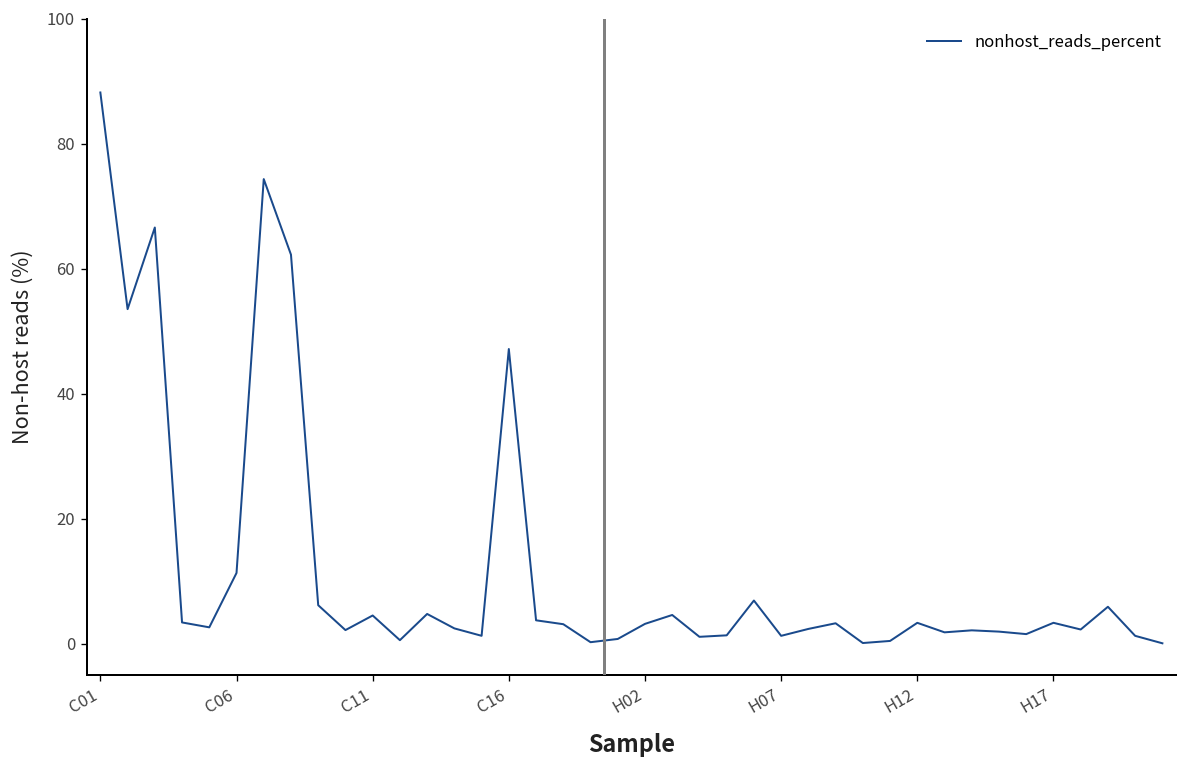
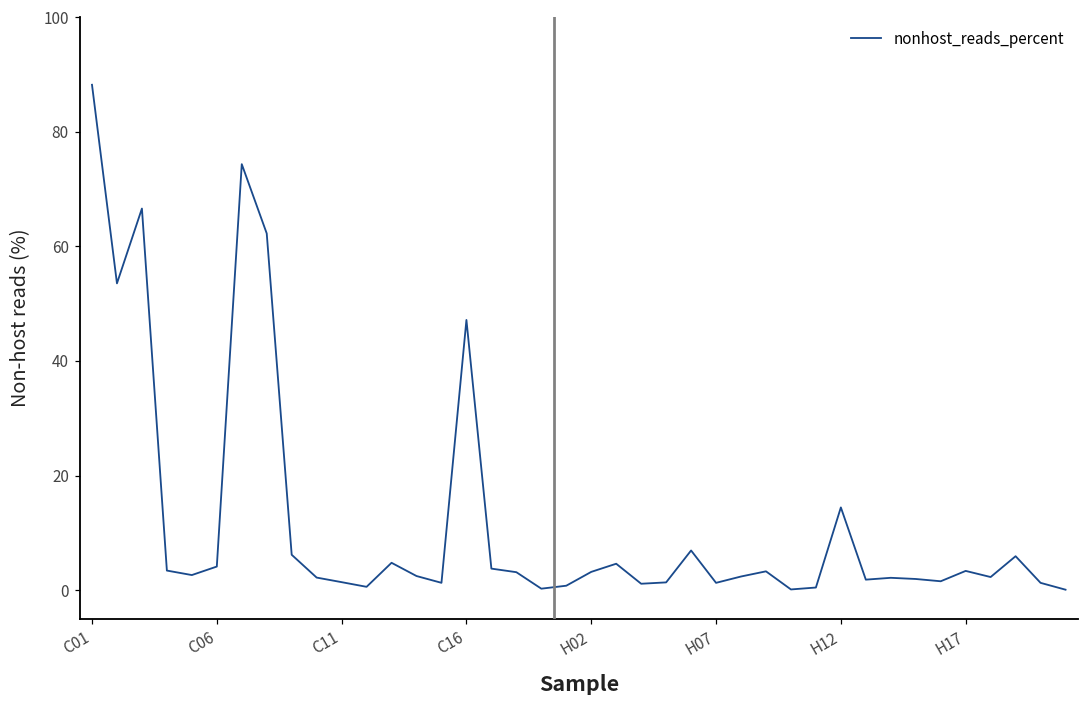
  {
    "C01": 88,
-   "C06": 11,
-   "C11": 5,
+   "C06": 4,
+   "C11": 1,
    "C16": 47,
    "H02": 3,
    "H07": 1,
-   "H12": 3,
+   "H12": 14,
    "H17": 3
  }
